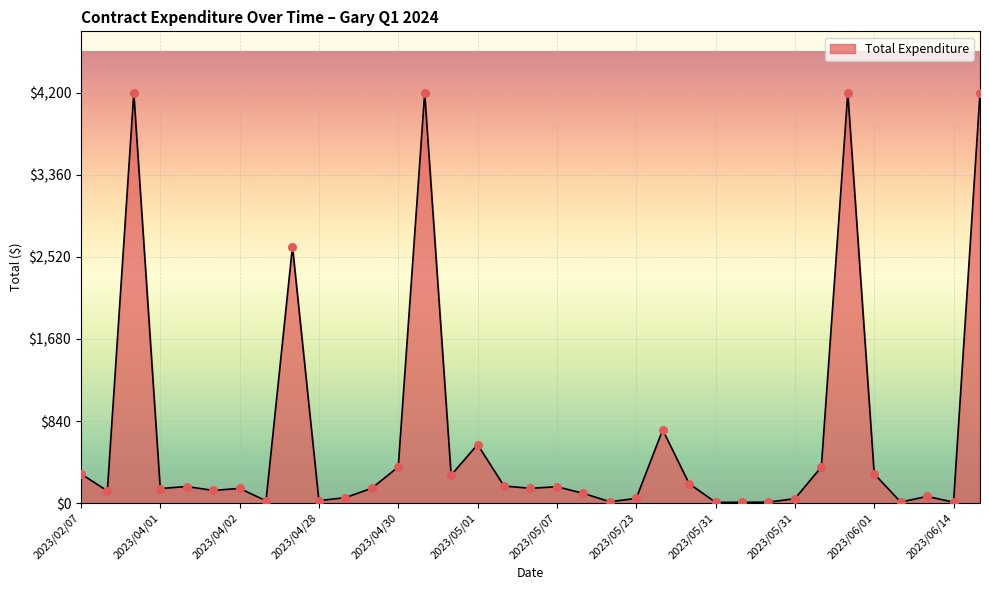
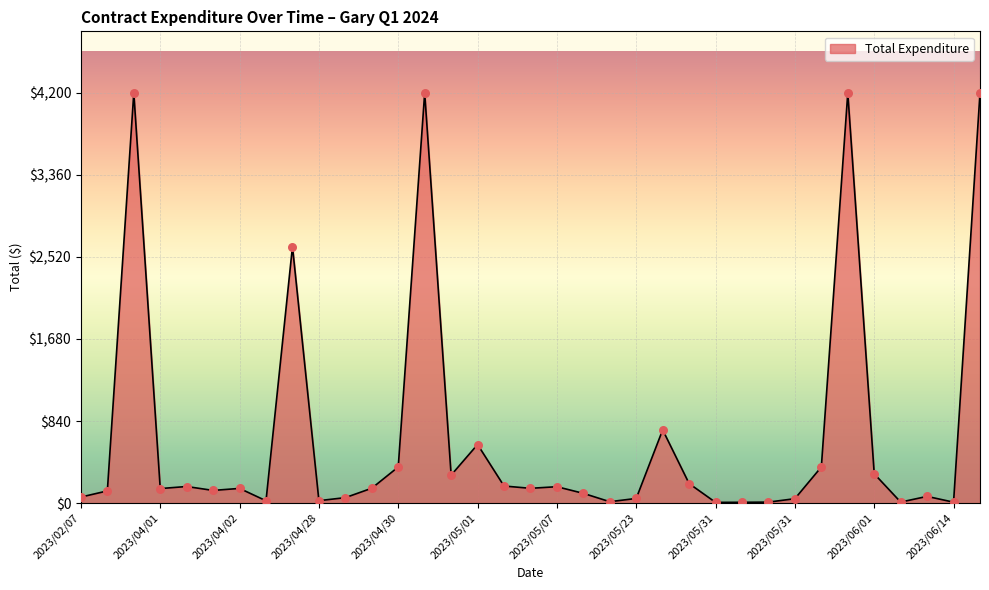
  {
-   "2023/02/07": "$300",
+   "2023/02/07": "$100",
    "2023/05/07": "$200",
    "2023/05/23": "$0"
  }
